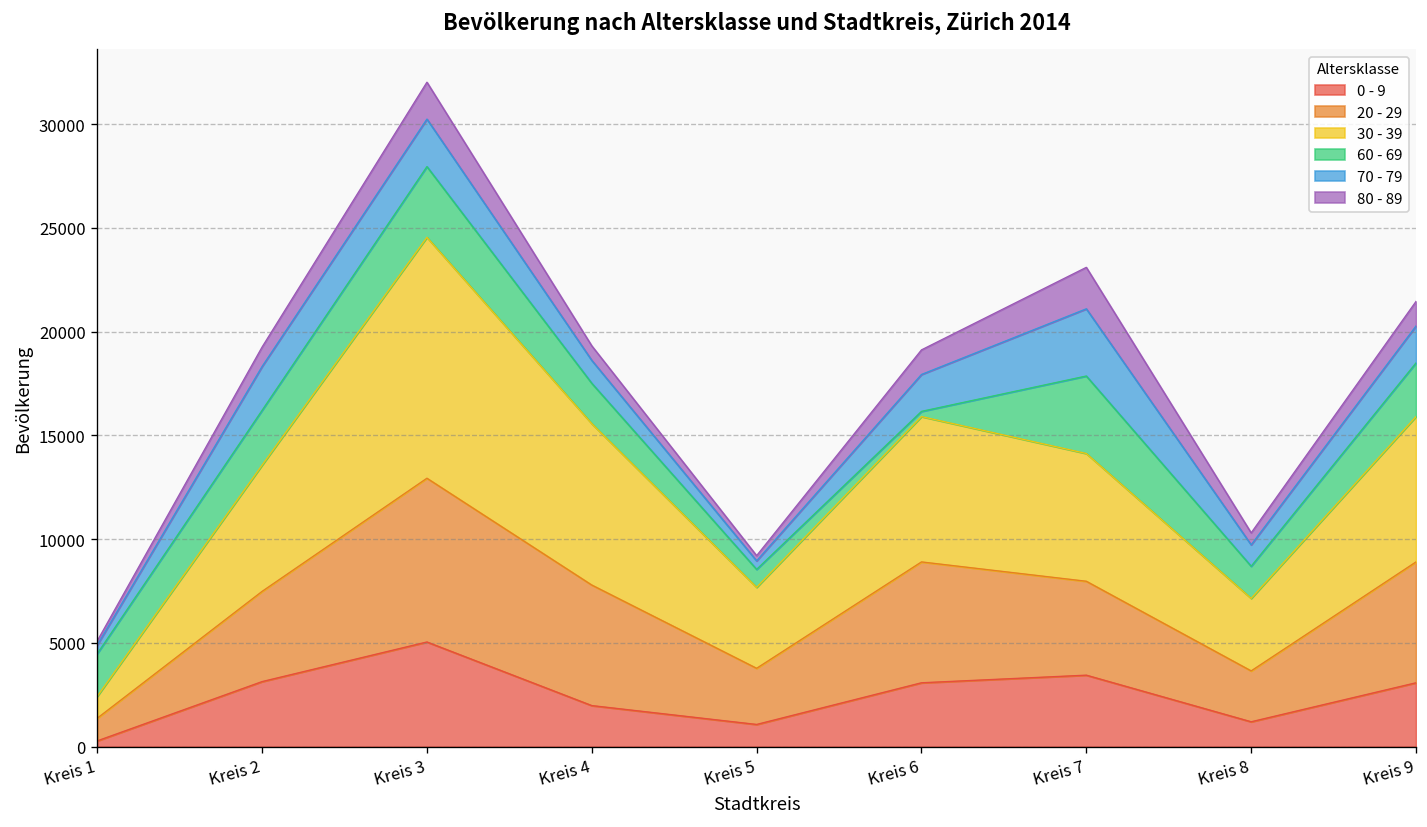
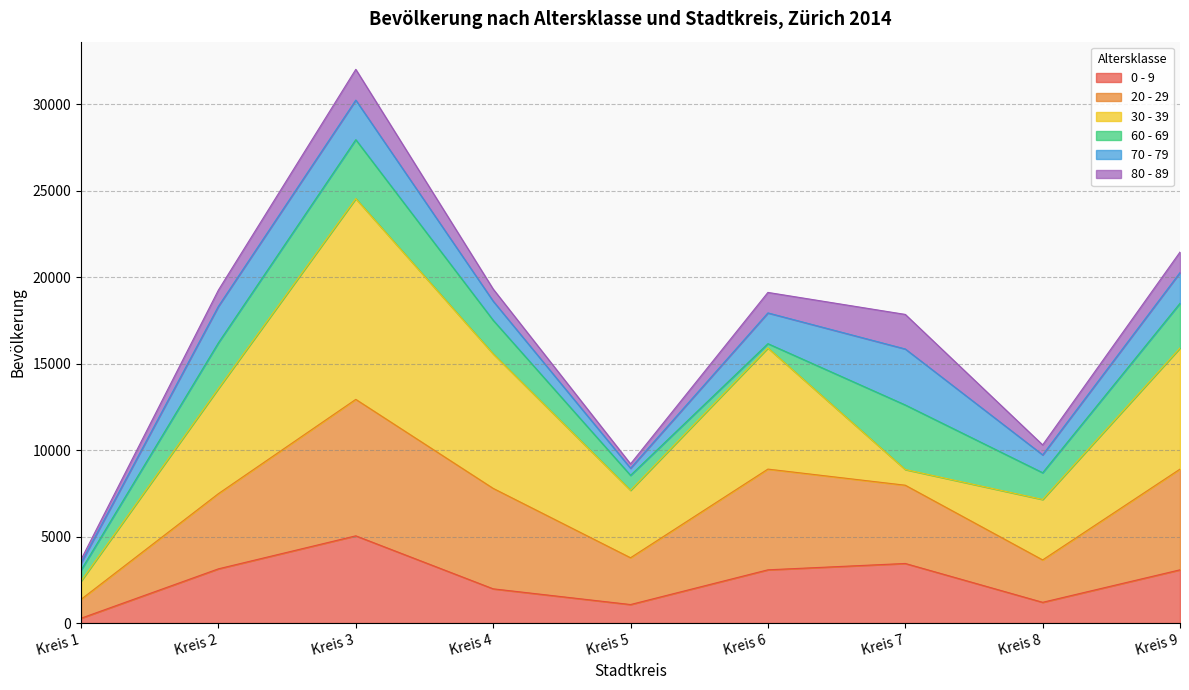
  {
    "30 - 39": {
      "Kreis 1": 1100,
      "Kreis 2": 6100,
      "Kreis 3": 11600,
      "Kreis 4": 7800,
      "Kreis 5": 3900,
      "Kreis 6": 7000,
-     "Kreis 7": 6200,
+     "Kreis 7": 900,
      "Kreis 8": 3500,
      "Kreis 9": 7000
    },
    "60 - 69": {
-     "Kreis 1": 2100,
+     "Kreis 1": 600,
      "Kreis 2": 2600,
      "Kreis 3": 3400,
      "Kreis 4": 1900,
      "Kreis 5": 900,
      "Kreis 6": 300,
      "Kreis 7": 3700,
      "Kreis 8": 1500,
      "Kreis 9": 2600
    },
    "70 - 79": {
      "Kreis 1": 400,
      "Kreis 2": 2100,
      "Kreis 3": 2300,
      "Kreis 4": 1100,
      "Kreis 5": 400,
      "Kreis 6": 1800,
      "Kreis 7": 3200,
      "Kreis 8": 1000,
      "Kreis 9": 1800
    },
    "80 - 89": {
      "Kreis 1": 200,
      "Kreis 2": 900,
      "Kreis 3": 1800,
      "Kreis 4": 700,
      "Kreis 5": 300,
      "Kreis 6": 1200,
      "Kreis 7": 2000,
      "Kreis 8": 600,
      "Kreis 9": 1200
    }
  }
